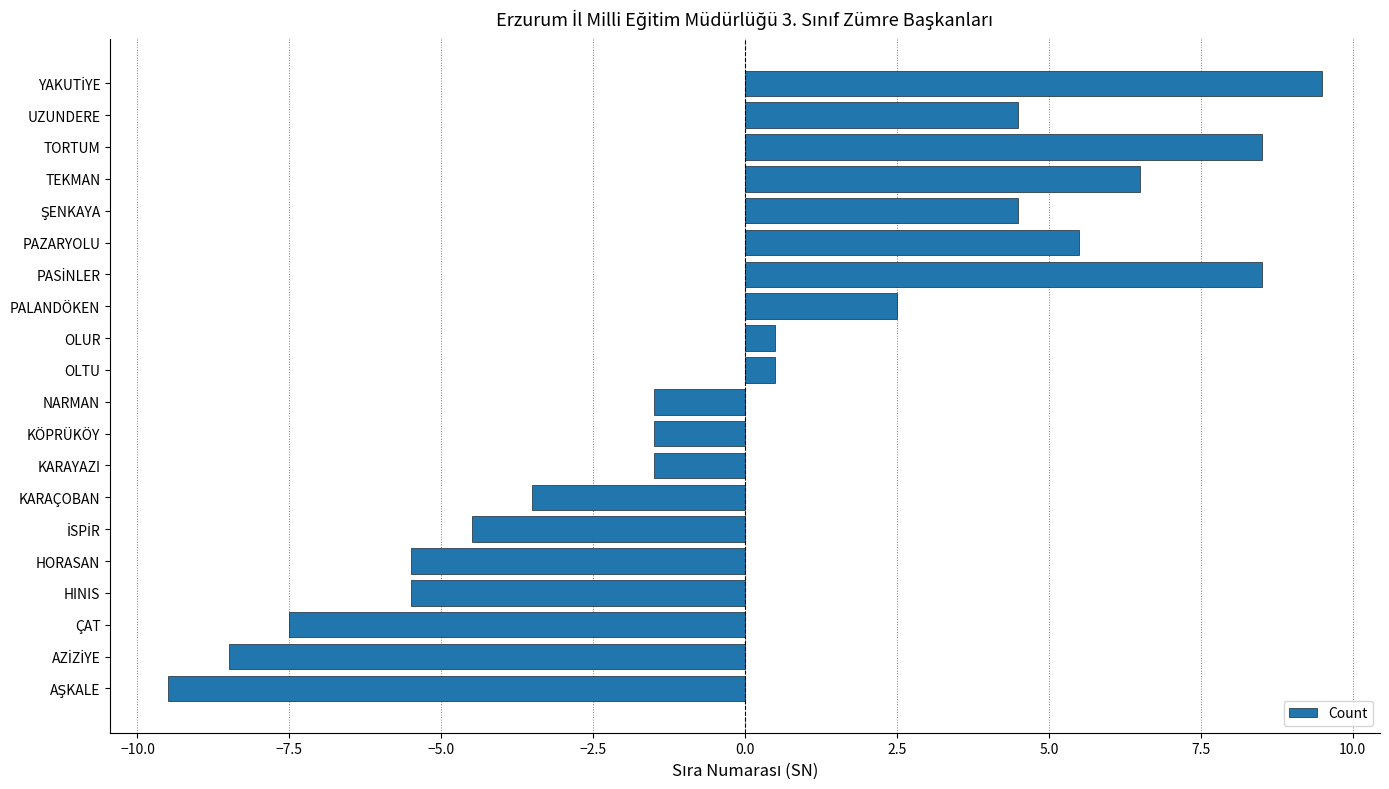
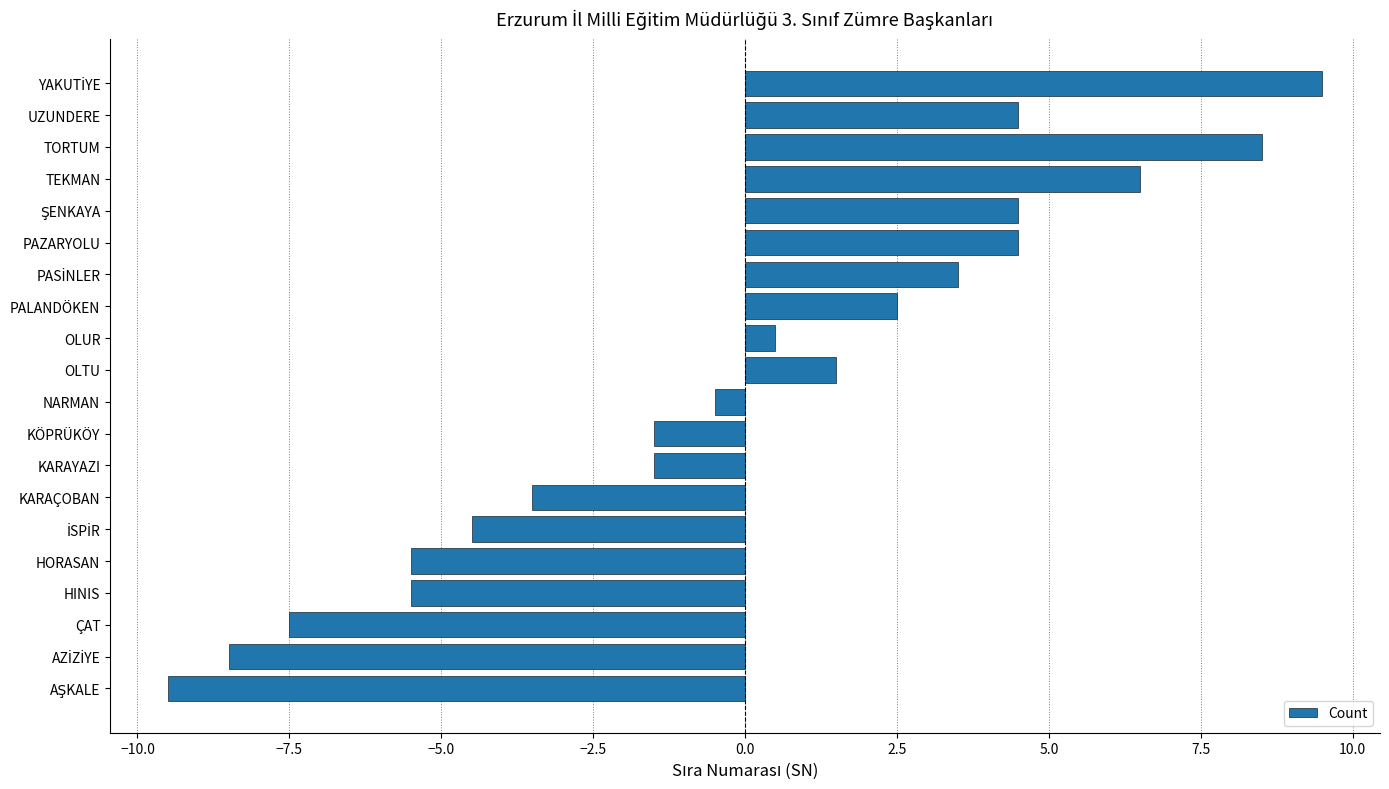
  {
    "YAKUTİYE": 9.5,
    "UZUNDERE": 4.5,
    "TORTUM": 8.5,
    "TEKMAN": 6.5,
    "ŞENKAYA": 4.5,
-   "PAZARYOLU": 5.5,
-   "PASİNLER": 8.5,
+   "PAZARYOLU": 4.5,
+   "PASİNLER": 3.5,
    "PALANDÖKEN": 2.5,
    "OLUR": 0.5,
-   "OLTU": 0.5,
-   "NARMAN": -1.5,
+   "OLTU": 1.5,
+   "NARMAN": -0.5,
    "KÖPRÜKÖY": -1.5,
    "KARAYAZI": -1.5,
    "KARAÇOBAN": -3.5,
    "İSPİR": -4.5,
    "HORASAN": -5.5,
    "HINIS": -5.5,
    "ÇAT": -7.5,
    "AZİZİYE": -8.5,
    "AŞKALE": -9.5
  }
